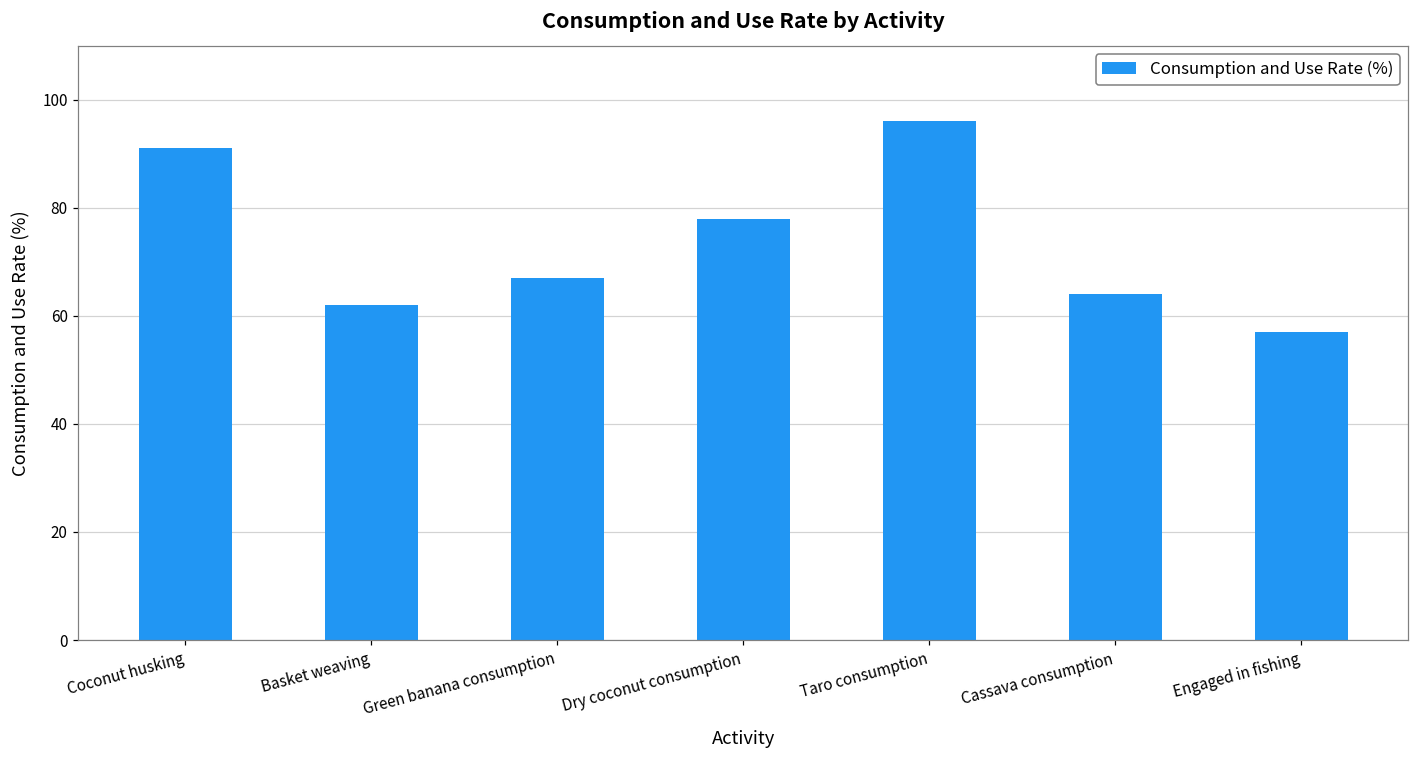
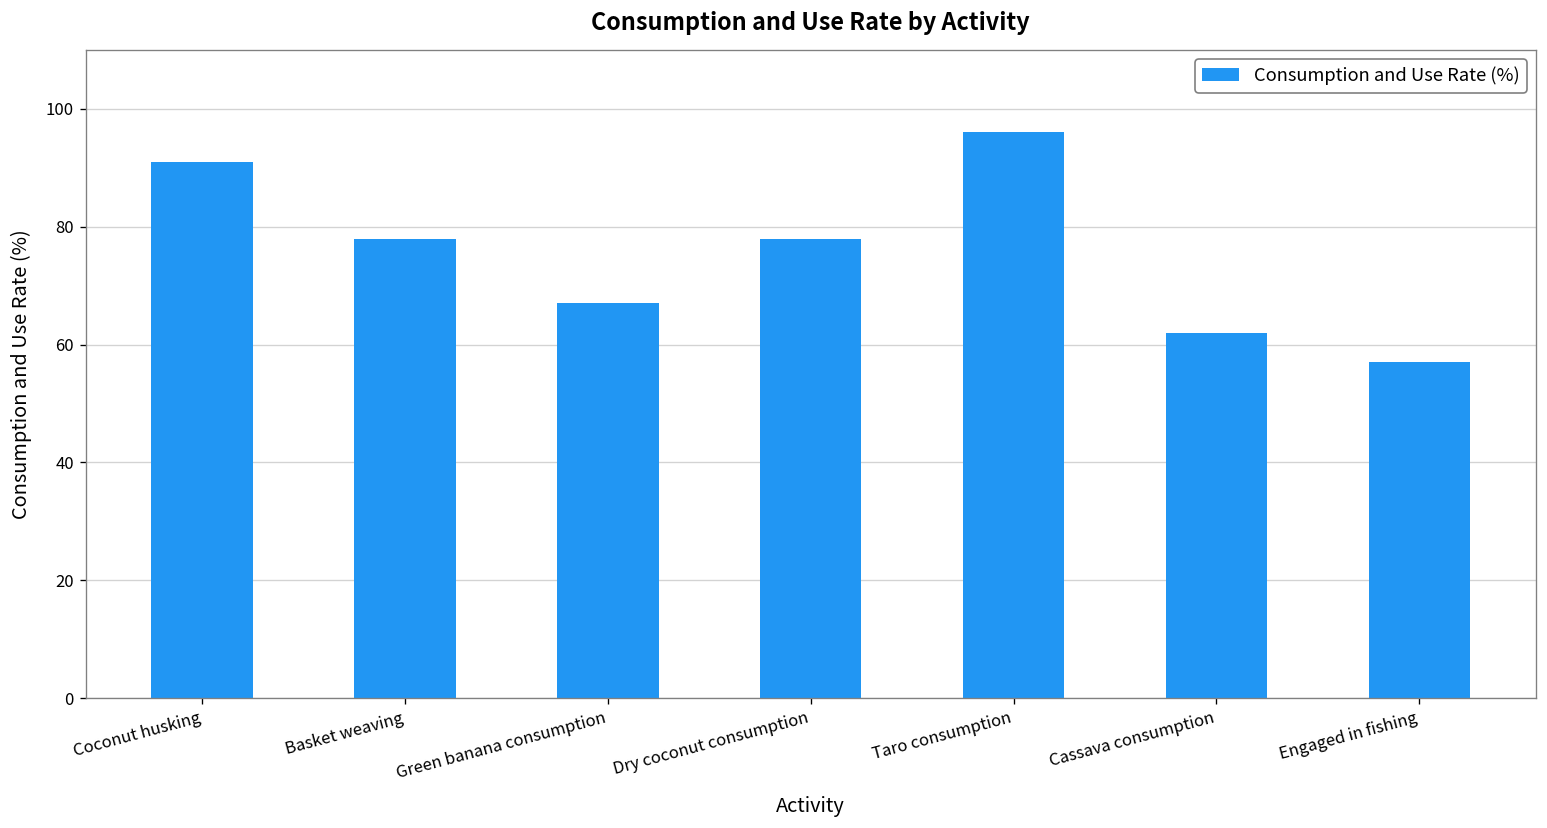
  {
    "Coconut husking": 91,
-   "Basket weaving": 62,
+   "Basket weaving": 78,
    "Green banana consumption": 67,
    "Dry coconut consumption": 78,
    "Taro consumption": 96,
-   "Cassava consumption": 64,
+   "Cassava consumption": 62,
    "Engaged in fishing": 57
  }
